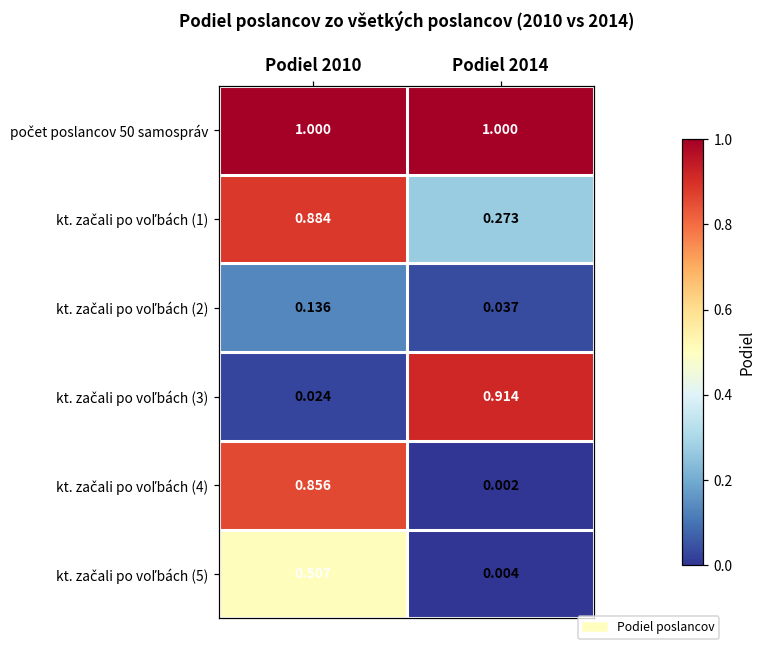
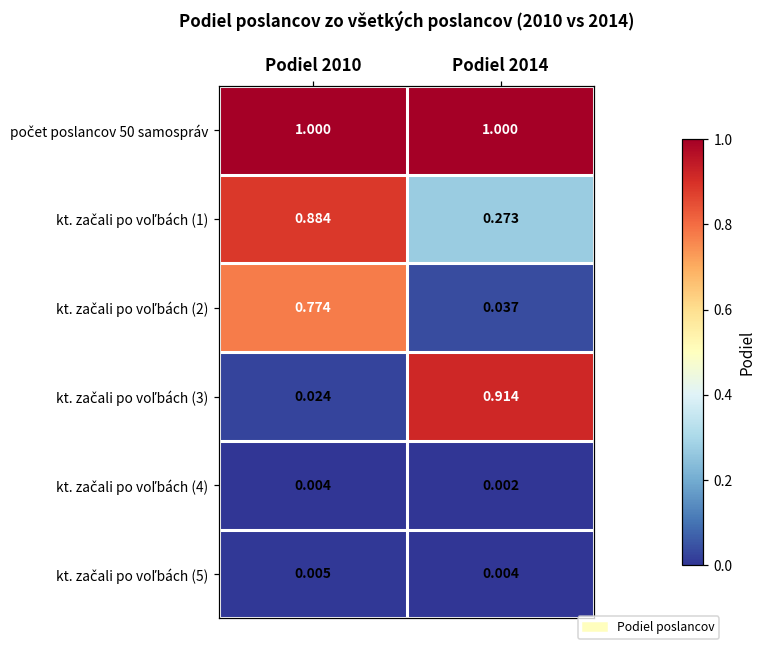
  {
    "počet poslancov 50 samospráv": {
      "Podiel 2010": 1.000,
      "Podiel 2014": 1.000
    },
    "kt. začali po voľbách (1)": {
      "Podiel 2010": 0.884,
      "Podiel 2014": 0.273
    },
    "kt. začali po voľbách (2)": {
-     "Podiel 2010": 0.136,
+     "Podiel 2010": 0.774,
      "Podiel 2014": 0.037
    },
    "kt. začali po voľbách (3)": {
      "Podiel 2010": 0.024,
      "Podiel 2014": 0.914
    },
    "kt. začali po voľbách (4)": {
-     "Podiel 2010": 0.856,
+     "Podiel 2010": 0.004,
      "Podiel 2014": 0.002
    },
    "kt. začali po voľbách (5)": {
-     "Podiel 2010": 0.507,
+     "Podiel 2010": 0.005,
      "Podiel 2014": 0.004
    }
  }
